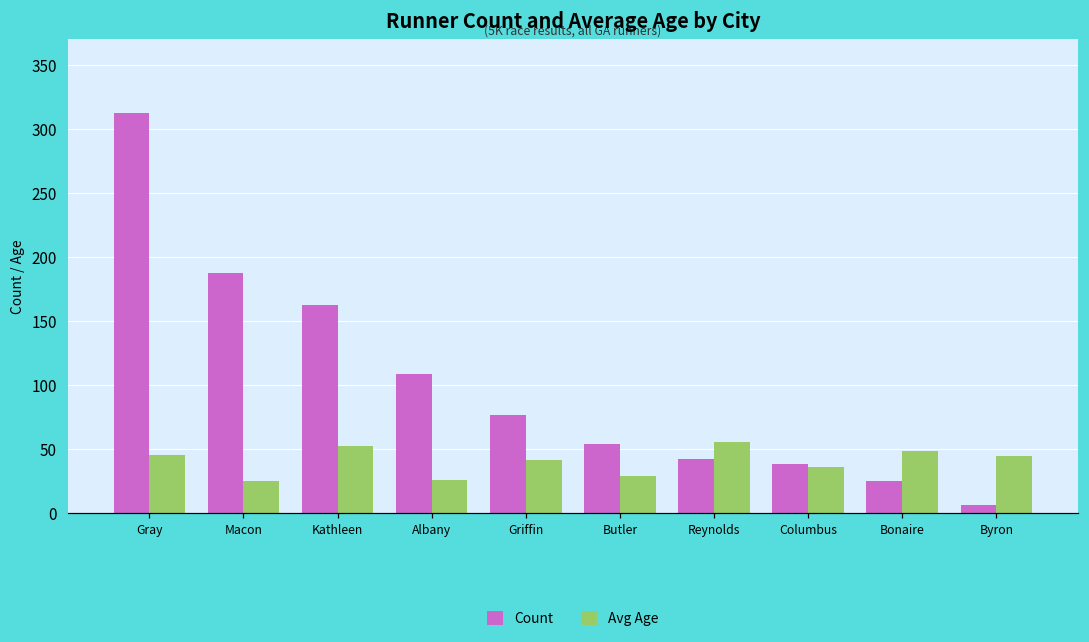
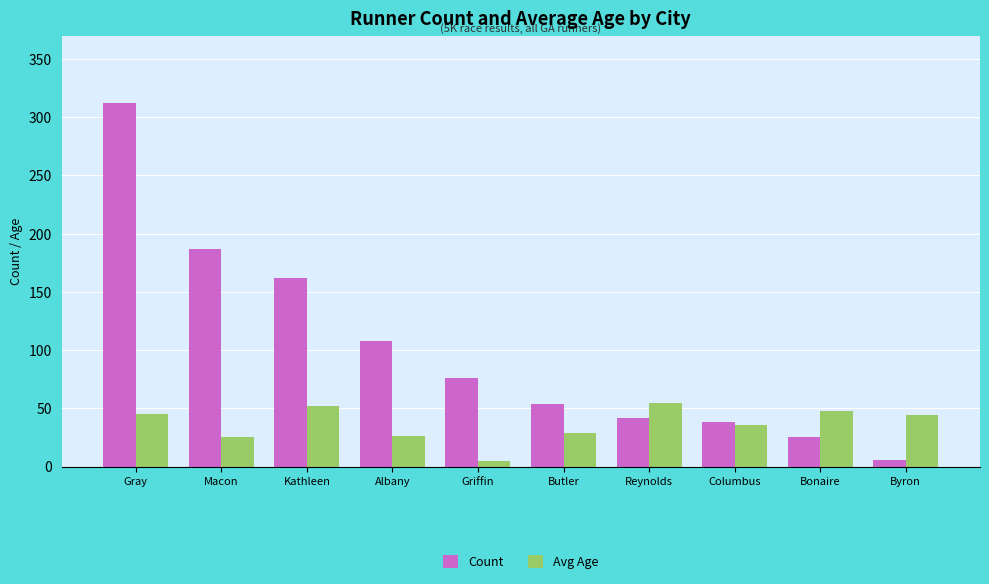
  {
    "Count": {
      "Gray": 312,
      "Macon": 187,
      "Kathleen": 162,
      "Albany": 108,
      "Griffin": 76,
      "Butler": 54,
      "Reynolds": 42,
      "Columbus": 38,
      "Bonaire": 25,
      "Byron": 6
    },
    "Avg Age": {
      "Gray": 45,
      "Macon": 25,
      "Kathleen": 52,
      "Albany": 26,
-     "Griffin": 41,
+     "Griffin": 5,
      "Butler": 29,
      "Reynolds": 55,
      "Columbus": 36,
      "Bonaire": 48,
      "Byron": 44
    }
  }
